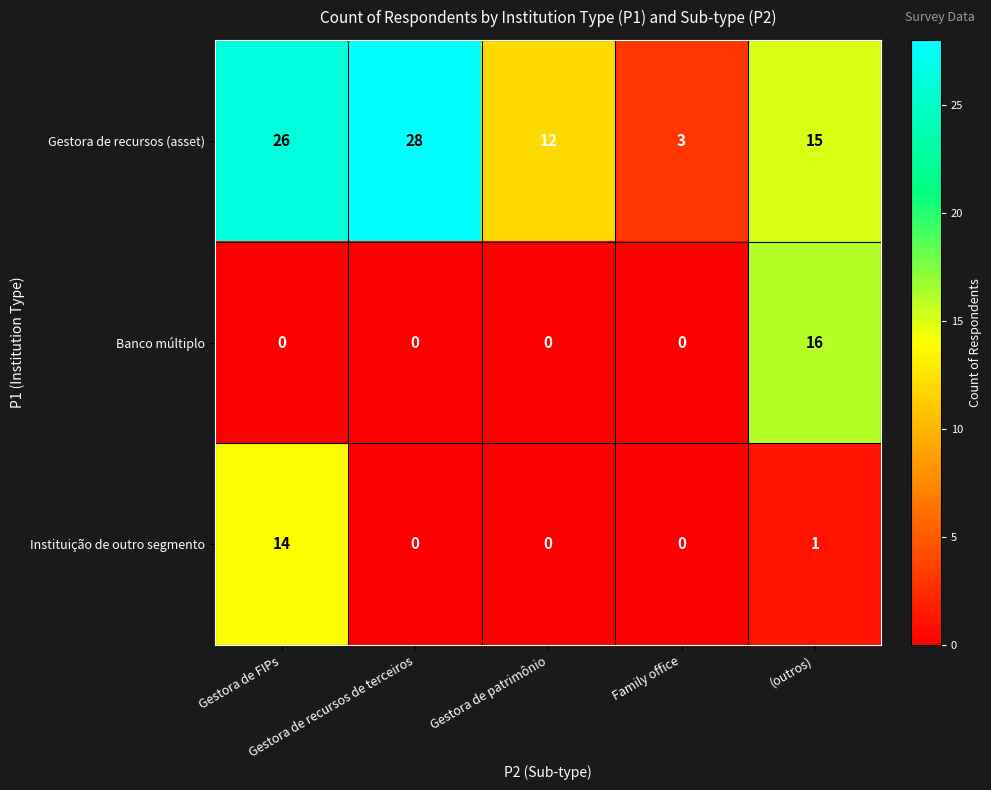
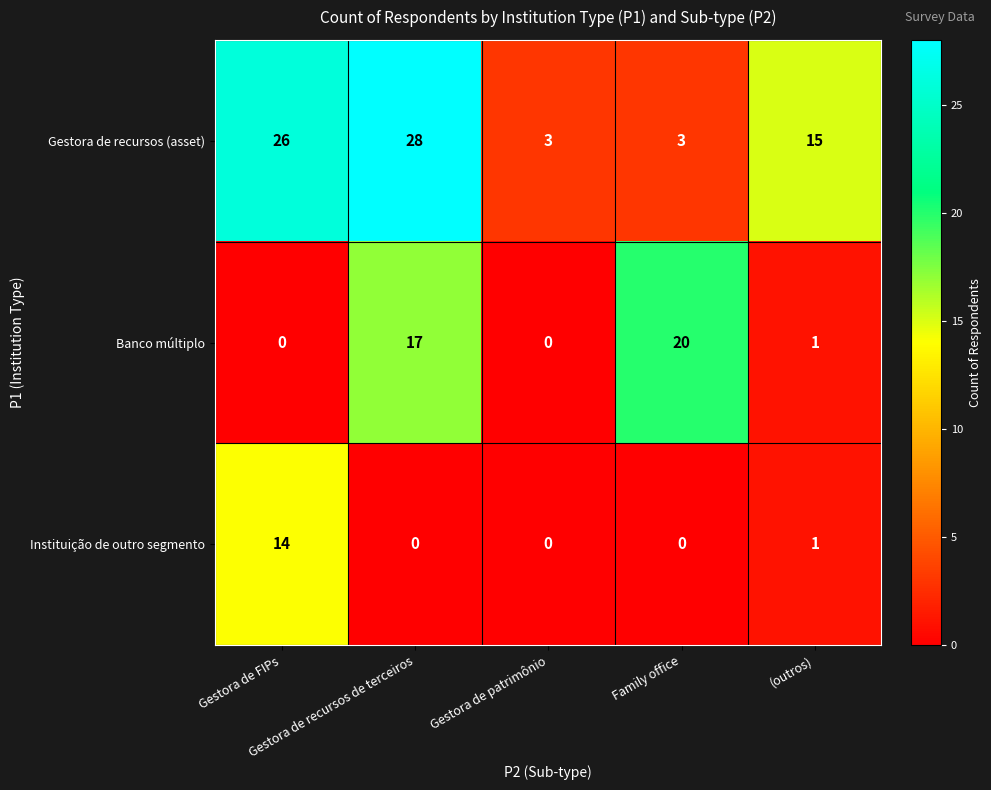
  {
    "Gestora de recursos (asset)": {
      "Gestora de FIPs": 26,
      "Gestora de recursos de terceiros": 28,
-     "Gestora de patrimônio": 12,
+     "Gestora de patrimônio": 3,
      "Family office": 3,
      "(outros)": 15
    },
    "Banco múltiplo": {
      "Gestora de FIPs": 0,
-     "Gestora de recursos de terceiros": 0,
+     "Gestora de recursos de terceiros": 17,
      "Gestora de patrimônio": 0,
-     "Family office": 0,
-     "(outros)": 16
+     "Family office": 20,
+     "(outros)": 1
    },
    "Instituição de outro segmento": {
      "Gestora de FIPs": 14,
      "Gestora de recursos de terceiros": 0,
      "Gestora de patrimônio": 0,
      "Family office": 0,
      "(outros)": 1
    }
  }
